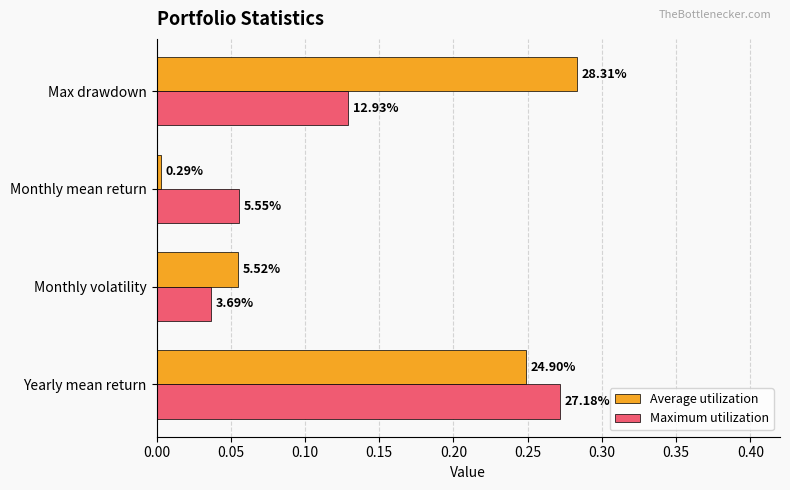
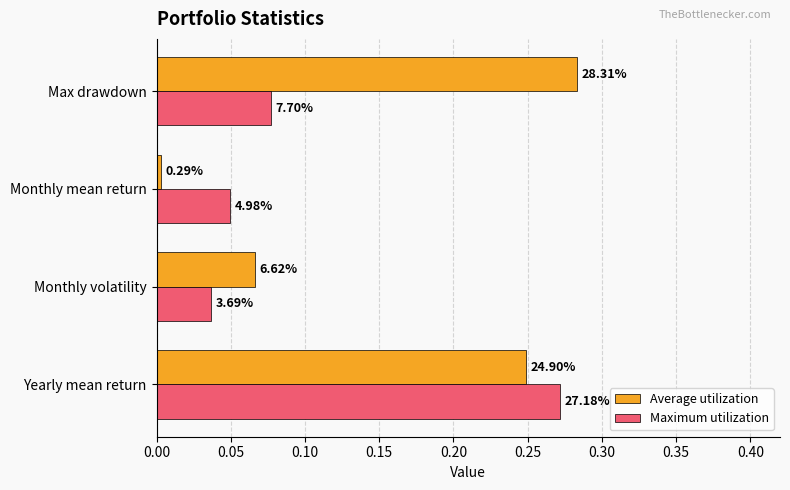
  {
    "Average utilization": {
      "Max drawdown": "28.31%",
      "Monthly mean return": "0.29%",
-     "Monthly volatility": "5.52%",
+     "Monthly volatility": "6.62%",
      "Yearly mean return": "24.90%"
    },
    "Maximum utilization": {
-     "Max drawdown": "12.93%",
-     "Monthly mean return": "5.55%",
+     "Max drawdown": "7.70%",
+     "Monthly mean return": "4.98%",
      "Monthly volatility": "3.69%"
    }
  }
